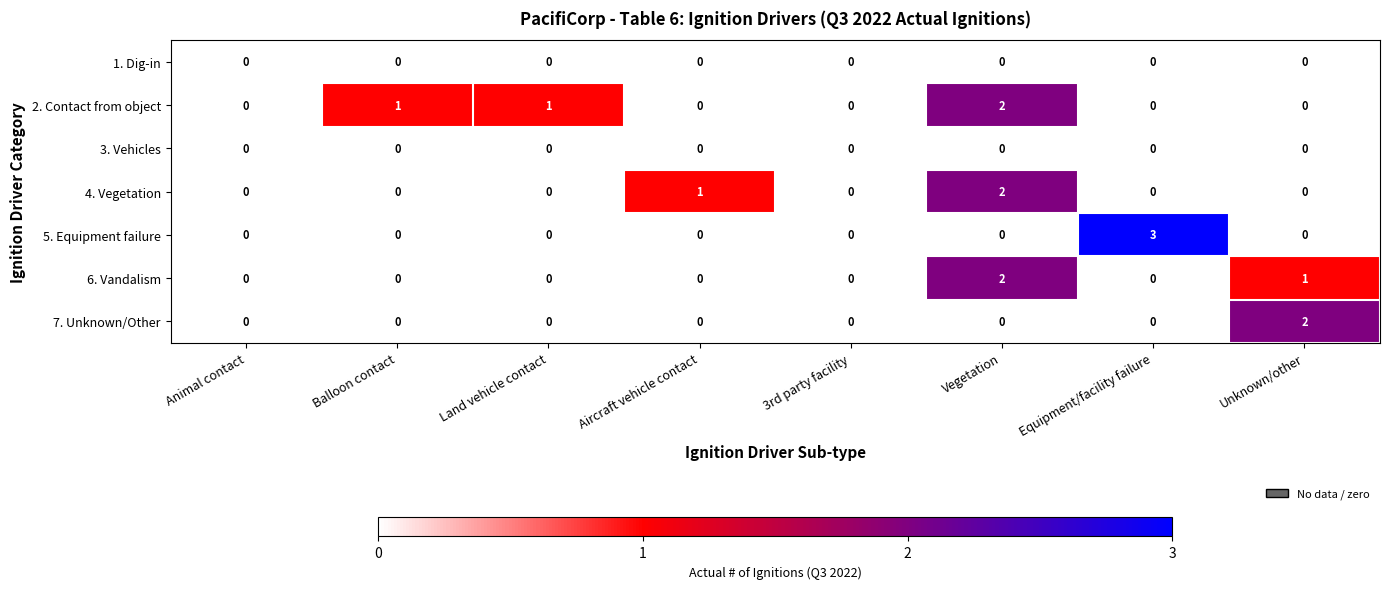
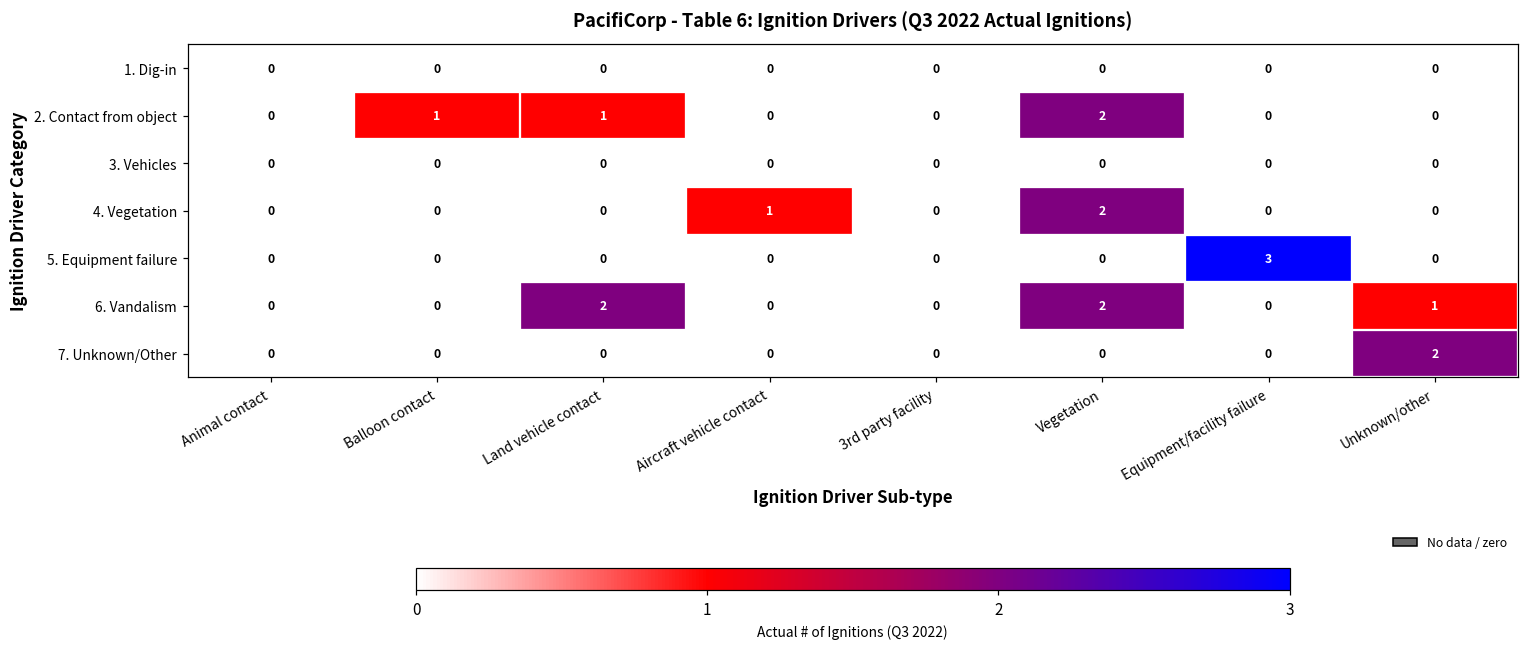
  {
    "1. Dig-in": {
      "Animal contact": 0,
      "Balloon contact": 0,
      "Land vehicle contact": 0,
      "Aircraft vehicle contact": 0,
      "3rd party facility": 0,
      "Vegetation": 0,
      "Equipment/facility failure": 0,
      "Unknown/other": 0
    },
    "2. Contact from object": {
      "Animal contact": 0,
      "Balloon contact": 1,
      "Land vehicle contact": 1,
      "Aircraft vehicle contact": 0,
      "3rd party facility": 0,
      "Vegetation": 2,
      "Equipment/facility failure": 0,
      "Unknown/other": 0
    },
    "3. Vehicles": {
      "Animal contact": 0,
      "Balloon contact": 0,
      "Land vehicle contact": 0,
      "Aircraft vehicle contact": 0,
      "3rd party facility": 0,
      "Vegetation": 0,
      "Equipment/facility failure": 0,
      "Unknown/other": 0
    },
    "4. Vegetation": {
      "Animal contact": 0,
      "Balloon contact": 0,
      "Land vehicle contact": 0,
      "Aircraft vehicle contact": 1,
      "3rd party facility": 0,
      "Vegetation": 2,
      "Equipment/facility failure": 0,
      "Unknown/other": 0
    },
    "5. Equipment failure": {
      "Animal contact": 0,
      "Balloon contact": 0,
      "Land vehicle contact": 0,
      "Aircraft vehicle contact": 0,
      "3rd party facility": 0,
      "Vegetation": 0,
      "Equipment/facility failure": 3,
      "Unknown/other": 0
    },
    "6. Vandalism": {
      "Animal contact": 0,
      "Balloon contact": 0,
-     "Land vehicle contact": 0,
+     "Land vehicle contact": 2,
      "Aircraft vehicle contact": 0,
      "3rd party facility": 0,
      "Vegetation": 2,
      "Equipment/facility failure": 0,
      "Unknown/other": 1
    },
    "7. Unknown/Other": {
      "Animal contact": 0,
      "Balloon contact": 0,
      "Land vehicle contact": 0,
      "Aircraft vehicle contact": 0,
      "3rd party facility": 0,
      "Vegetation": 0,
      "Equipment/facility failure": 0,
      "Unknown/other": 2
    }
  }
